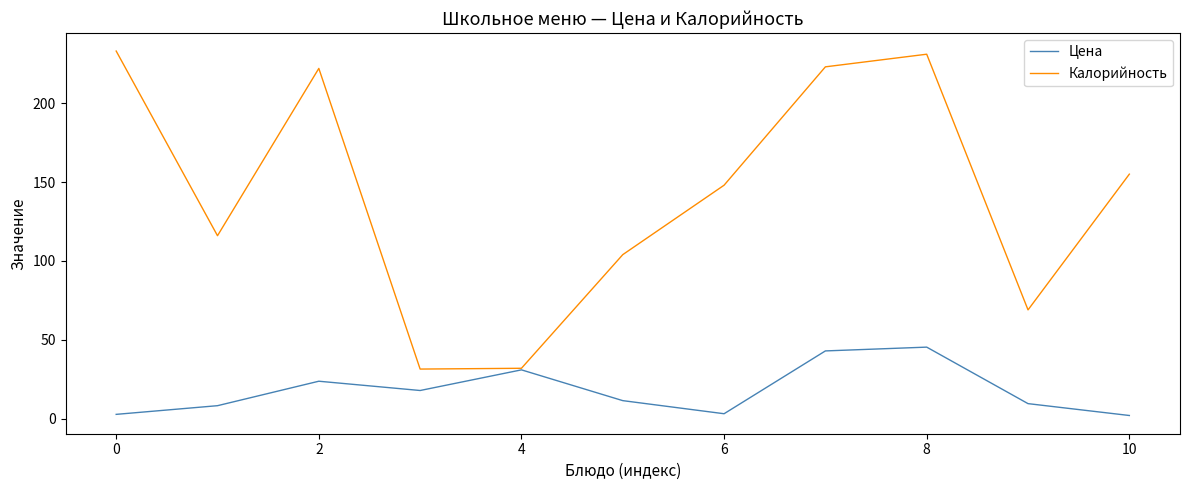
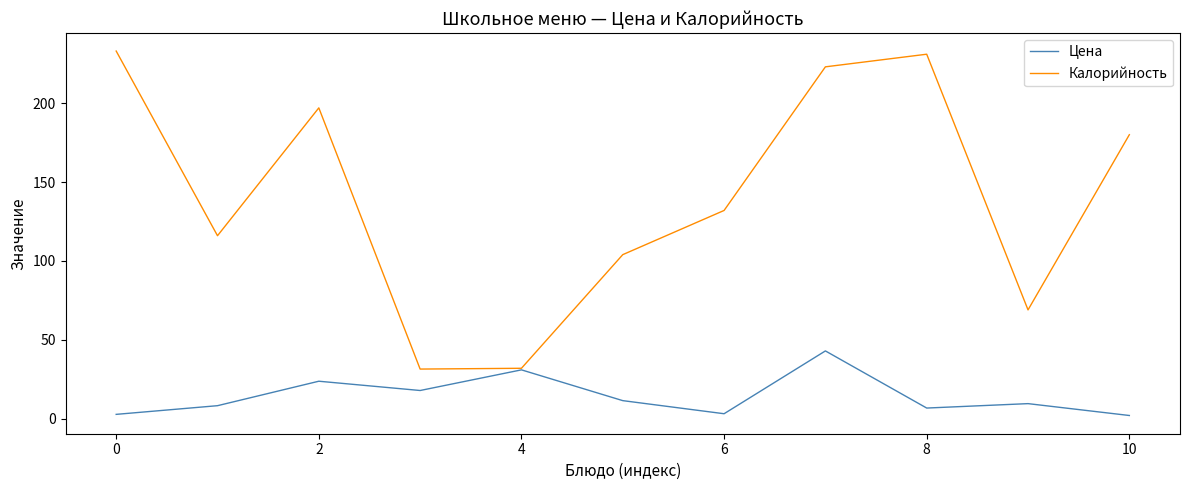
  {
    "Цена": {
      "0": 3,
      "2": 24,
      "6": 3,
-     "8": 45,
+     "8": 7,
      "10": 2
    },
    "Калорийность": {
      "0": 233,
-     "2": 222,
-     "6": 148,
+     "2": 197,
+     "6": 132,
      "8": 231,
-     "10": 155
+     "10": 180
    }
  }
